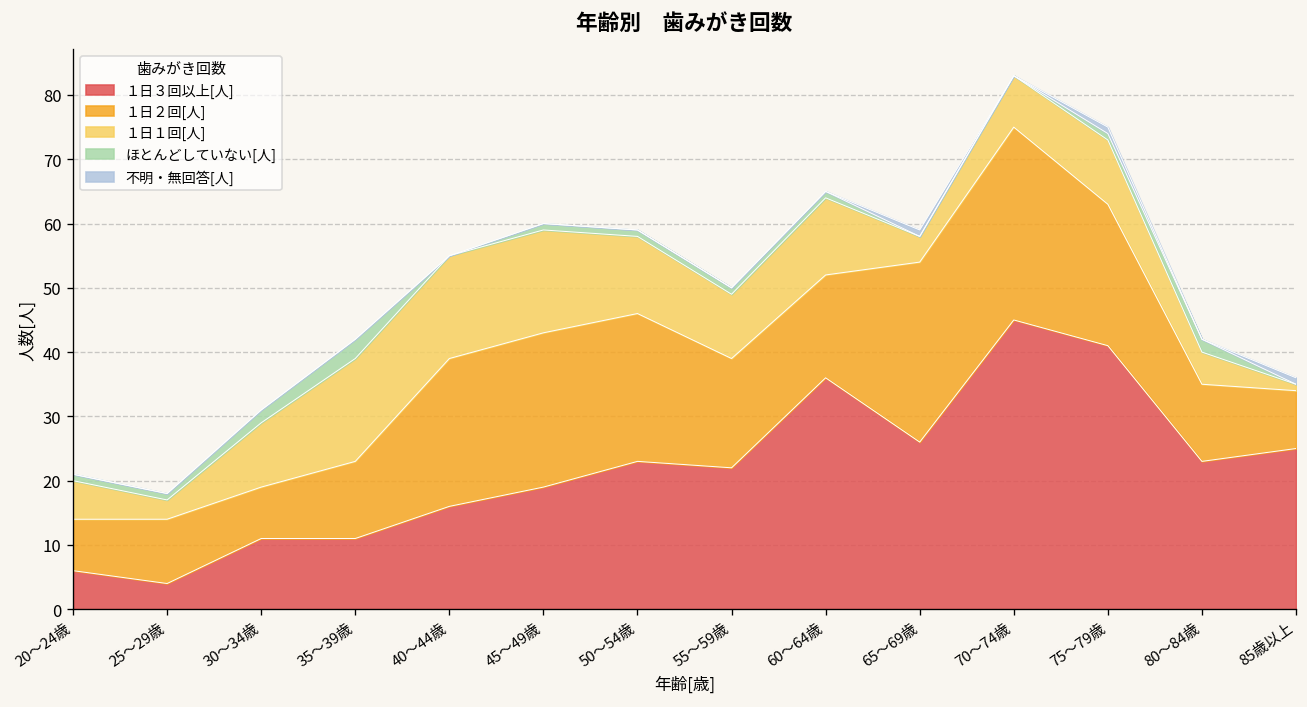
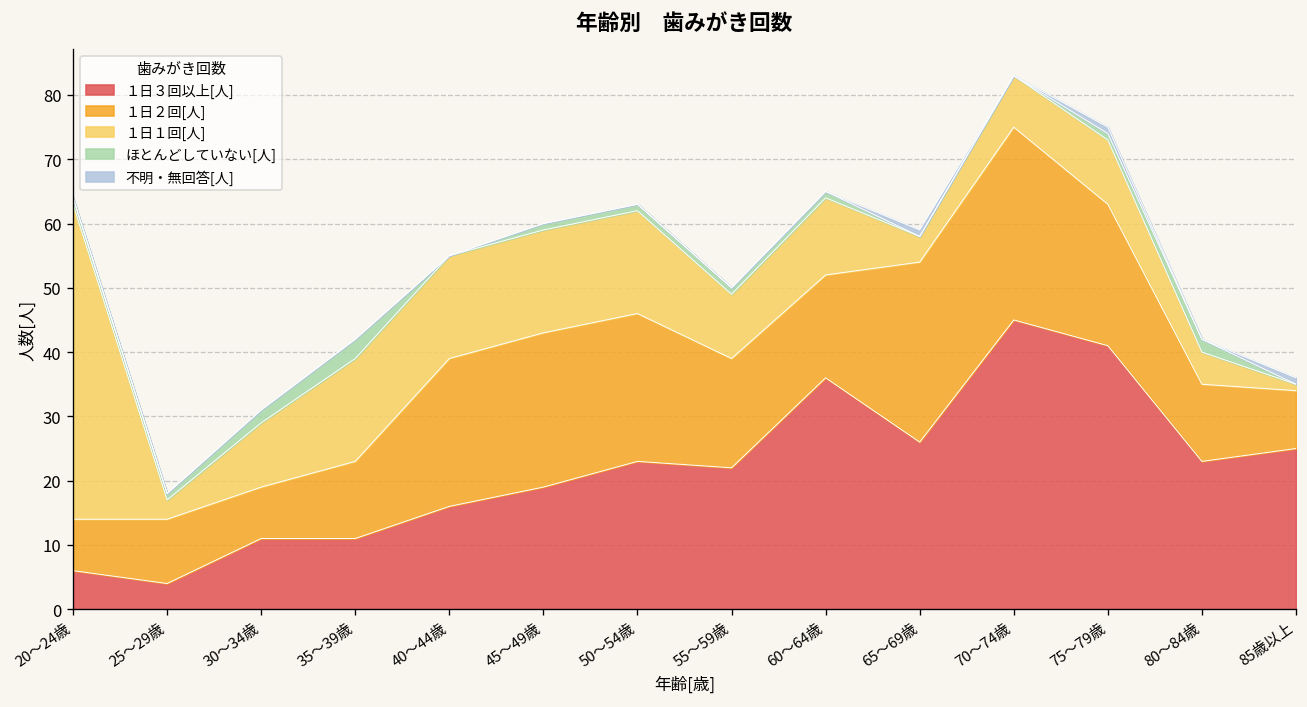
  {
    "１日３回以上[人]": {
      "20～24歳": 6,
      "25～29歳": 4,
      "30～34歳": 11,
      "35～39歳": 11,
      "40～44歳": 16,
      "45～49歳": 19,
      "50～54歳": 23,
      "55～59歳": 22,
      "60～64歳": 36,
      "65～69歳": 26,
      "70～74歳": 45,
      "75～79歳": 41,
      "80～84歳": 23,
      "85歳以上": 25
    },
    "１日２回[人]": {
      "20～24歳": 8,
      "25～29歳": 10,
      "30～34歳": 8,
      "35～39歳": 12,
      "40～44歳": 23,
      "45～49歳": 24,
      "50～54歳": 23,
      "55～59歳": 17,
      "60～64歳": 16,
      "65～69歳": 28,
      "70～74歳": 30,
      "75～79歳": 22,
      "80～84歳": 12,
      "85歳以上": 9
    },
    "１日１回[人]": {
-     "20～24歳": 6,
+     "20～24歳": 49,
      "25～29歳": 3,
      "30～34歳": 10,
      "35～39歳": 16,
      "45～49歳": 16,
-     "50～54歳": 12,
+     "50～54歳": 16,
      "55～59歳": 10,
      "60～64歳": 12,
      "75～79歳": 10,
      "80～84歳": 5
    }
  }
